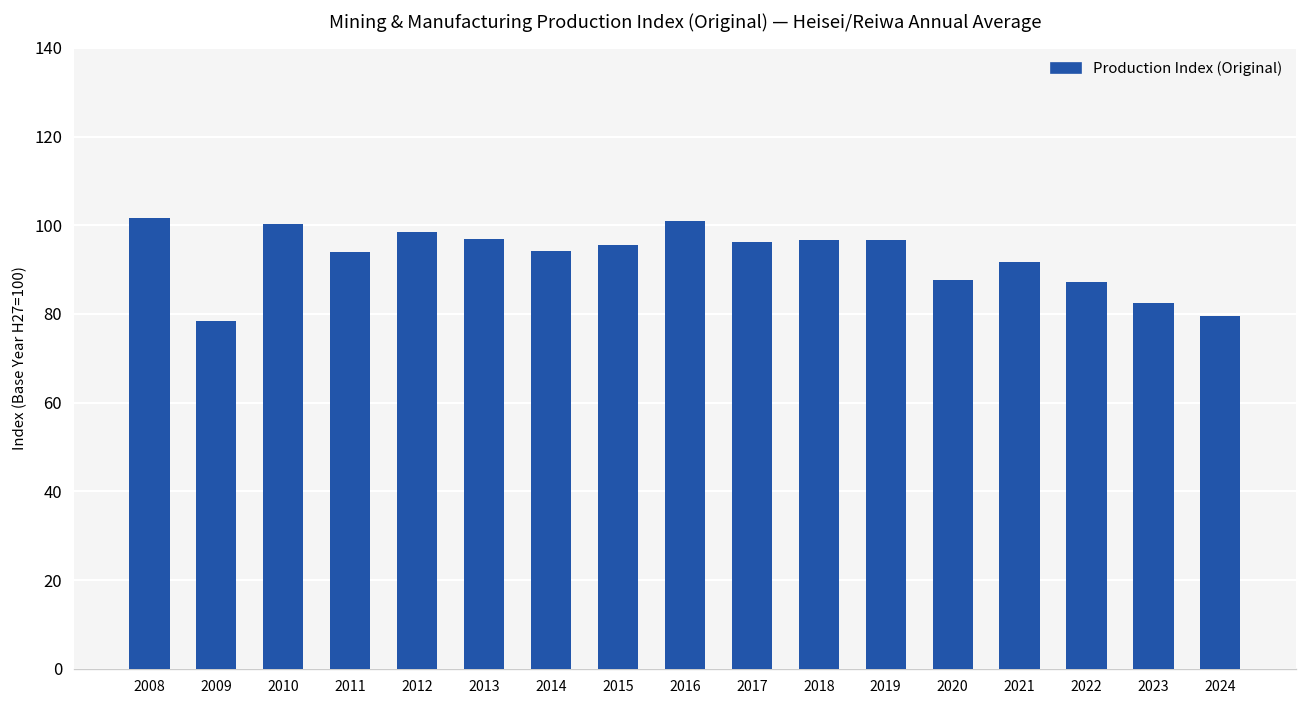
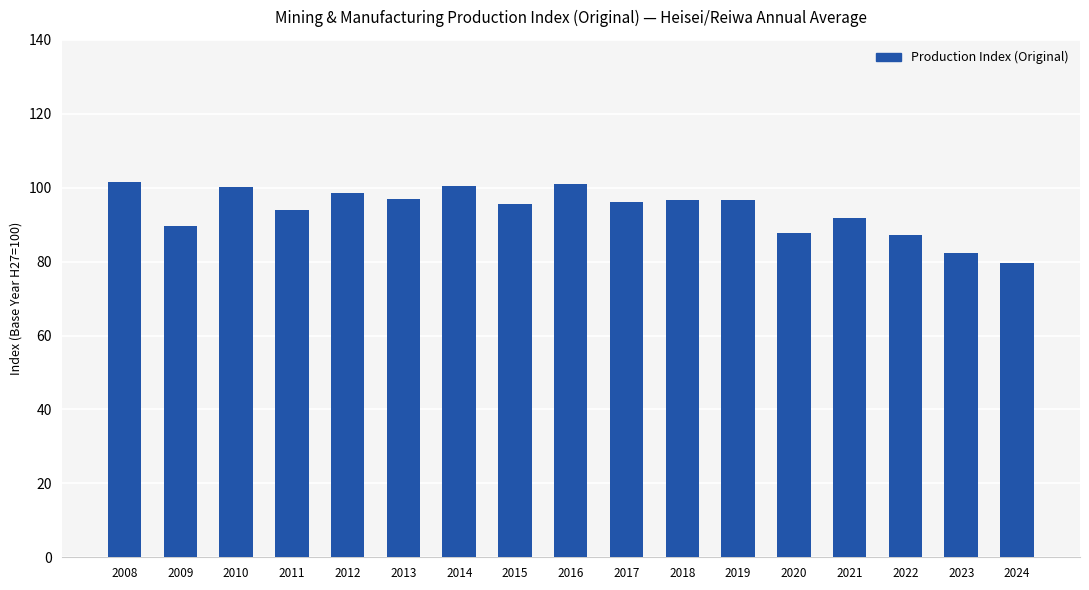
  {
    "2008": 102,
-   "2009": 78,
+   "2009": 90,
    "2010": 100,
    "2011": 94,
    "2012": 99,
    "2013": 97,
-   "2014": 94,
+   "2014": 101,
    "2015": 96,
    "2016": 101,
    "2017": 96,
    "2018": 97,
    "2019": 97,
    "2020": 88,
    "2021": 92,
    "2022": 87,
    "2023": 82,
    "2024": 80
  }
